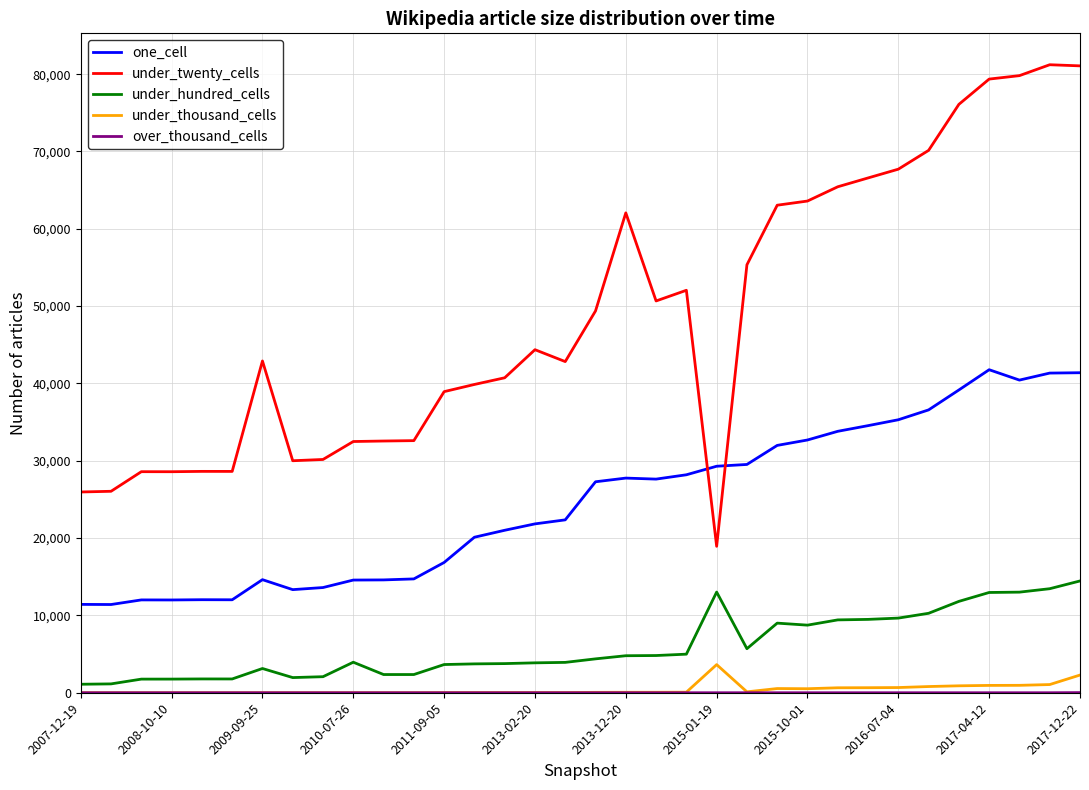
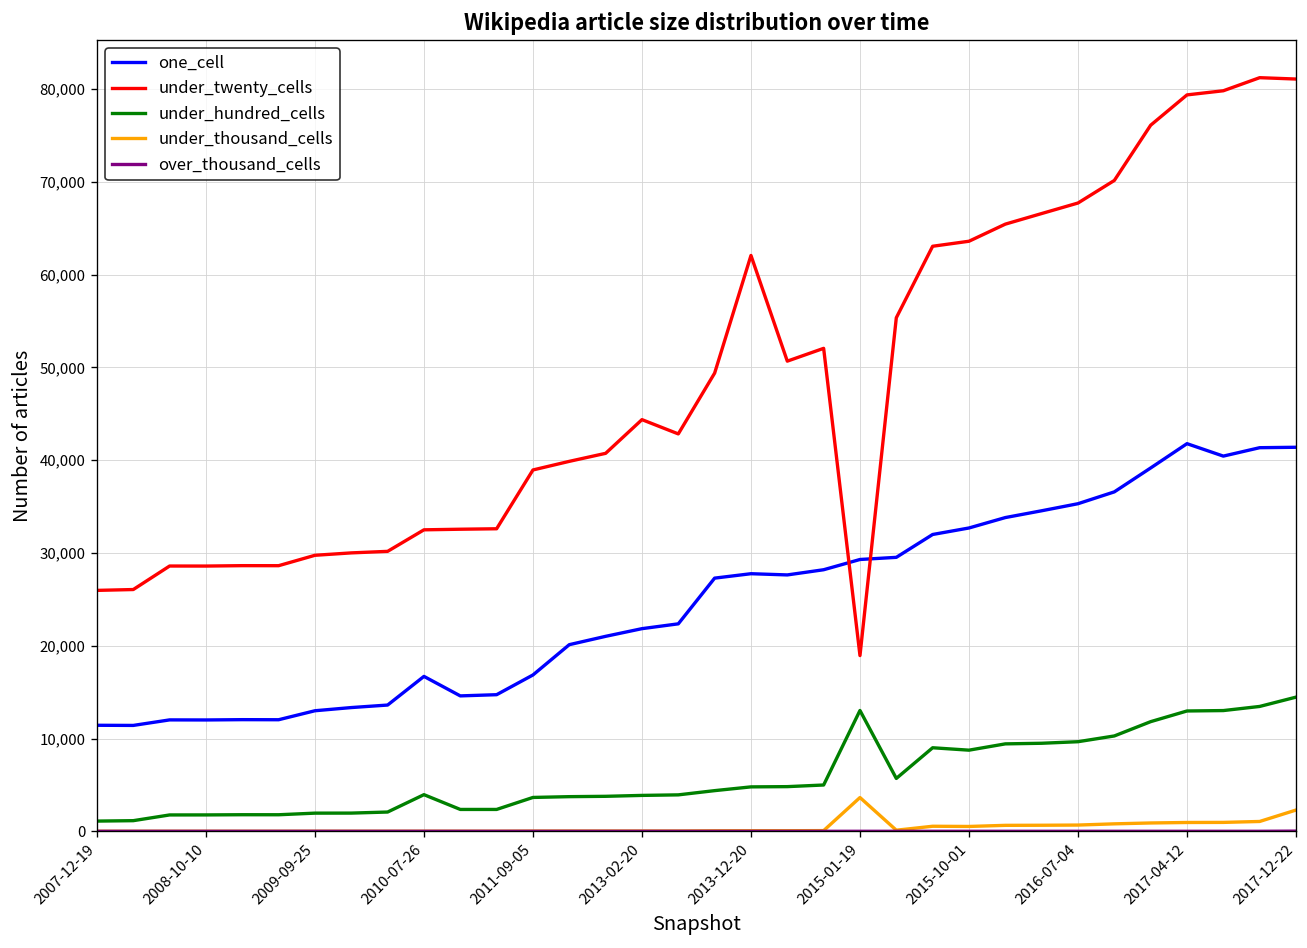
  {
    "one_cell": {
      "2007-12-19": "11,000",
      "2008-10-10": "12,000",
-     "2009-09-25": "15,000",
-     "2010-07-26": "15,000",
+     "2009-09-25": "13,000",
+     "2010-07-26": "17,000",
      "2011-09-05": "17,000",
      "2013-02-20": "22,000",
      "2013-12-20": "28,000",
      "2015-01-19": "29,000",
      "2015-10-01": "33,000",
      "2016-07-04": "35,000",
      "2017-04-12": "42,000",
      "2017-12-22": "41,000"
    },
    "under_twenty_cells": {
      "2007-12-19": "26,000",
      "2008-10-10": "29,000",
-     "2009-09-25": "43,000",
+     "2009-09-25": "30,000",
      "2010-07-26": "32,000",
      "2011-09-05": "39,000",
      "2013-02-20": "44,000",
      "2013-12-20": "62,000",
      "2015-01-19": "19,000",
      "2015-10-01": "64,000",
      "2016-07-04": "68,000",
      "2017-04-12": "79,000",
      "2017-12-22": "81,000"
    },
    "under_hundred_cells": {
      "2007-12-19": "1,000",
      "2008-10-10": "2,000",
-     "2009-09-25": "3,000",
+     "2009-09-25": "2,000",
      "2010-07-26": "4,000",
      "2011-09-05": "4,000",
      "2013-02-20": "4,000",
      "2013-12-20": "5,000",
      "2015-01-19": "13,000",
      "2015-10-01": "9,000",
      "2016-07-04": "10,000",
      "2017-04-12": "13,000",
      "2017-12-22": "14,000"
    },
    "under_thousand_cells": {
      "2015-01-19": "4,000",
      "2015-10-01": "1,000",
      "2016-07-04": "1,000",
      "2017-04-12": "1,000",
      "2017-12-22": "2,000"
    },
    "over_thousand_cells": {
      "2015-01-19": "0",
      "2015-10-01": "0",
      "2016-07-04": "0",
      "2017-04-12": "0",
      "2017-12-22": "0"
    }
  }
